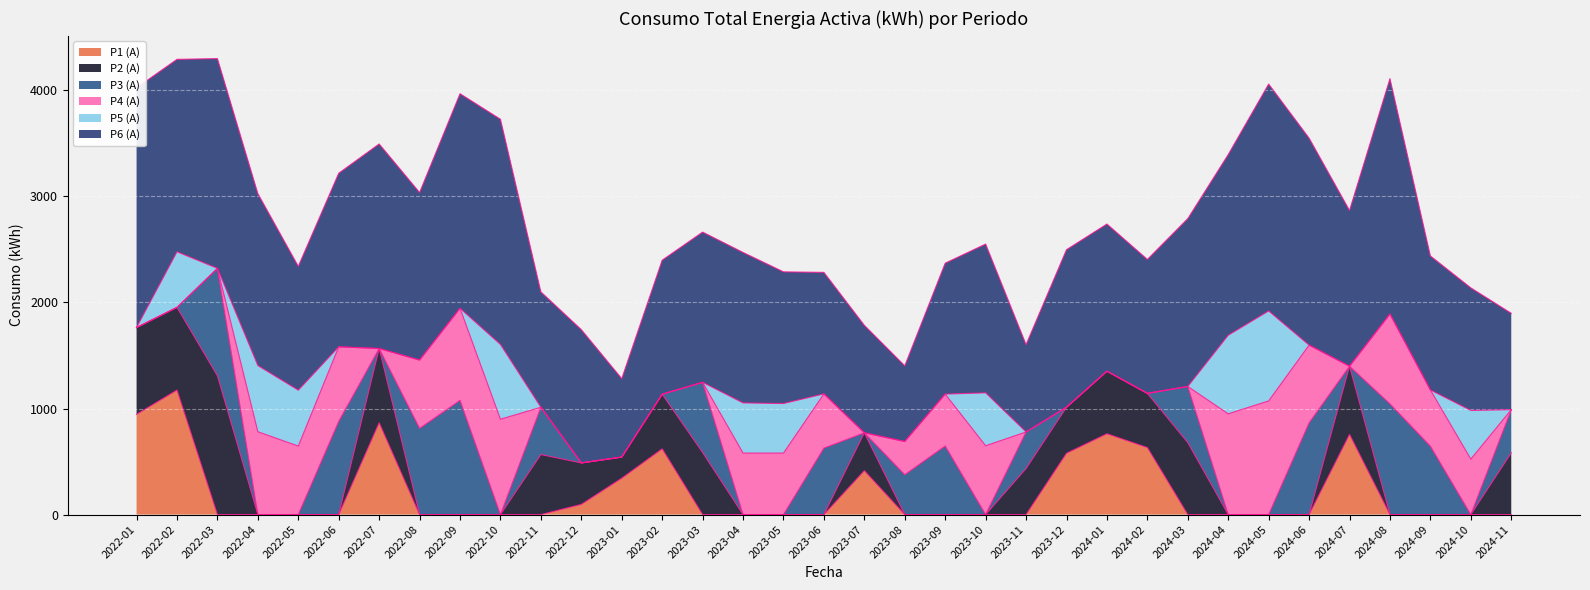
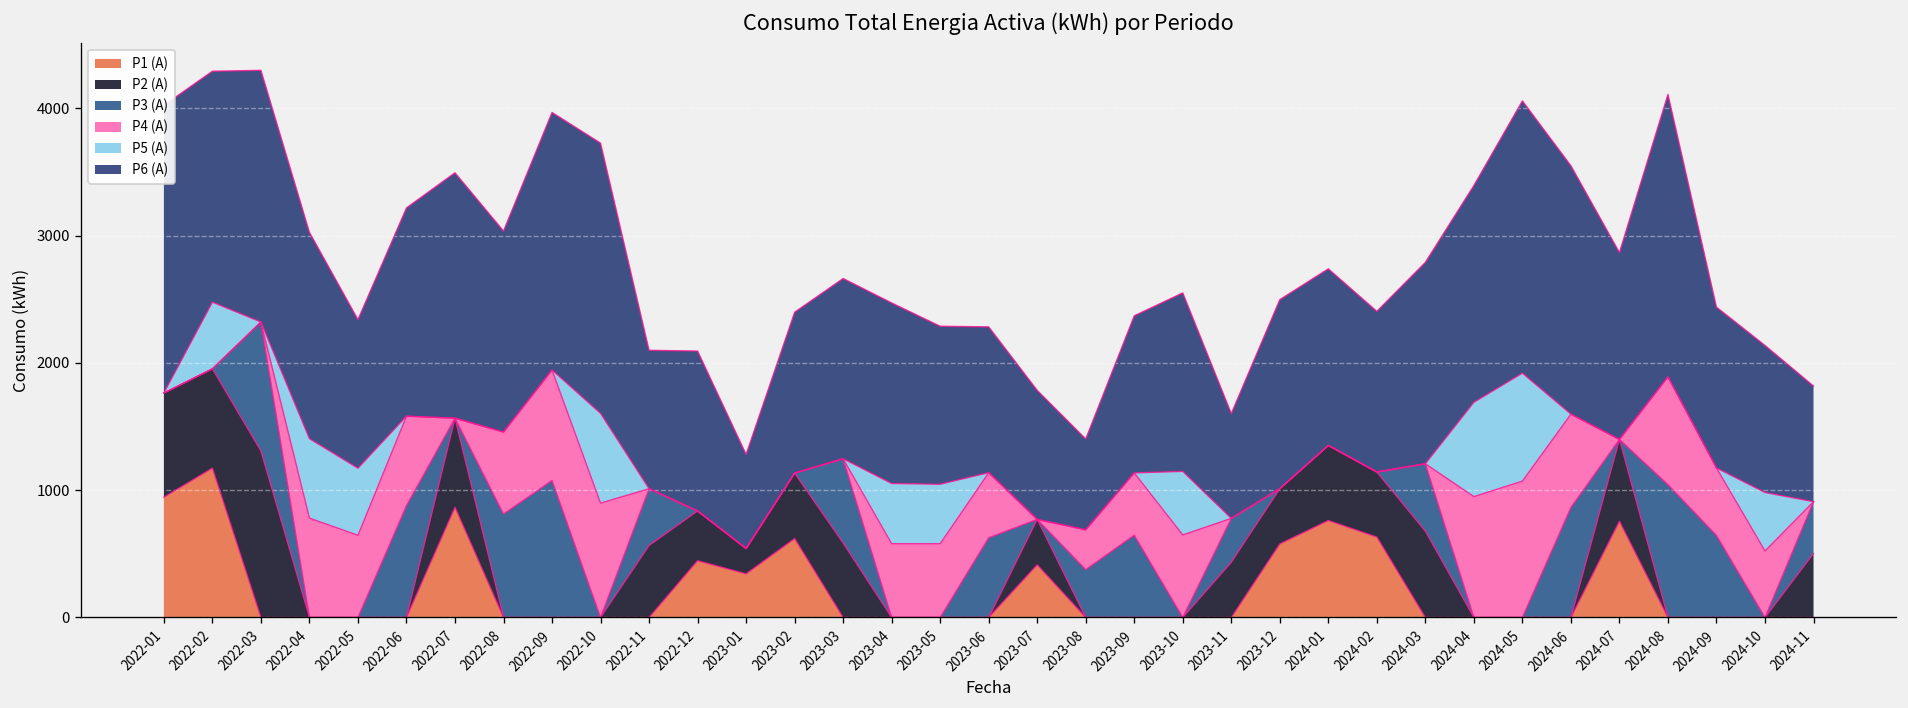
  {
    "P1 (A)": {
      "2022-01": 950,
      "2022-02": 1170,
      "2022-03": 0,
      "2022-07": 870,
      "2022-11": 0,
-     "2022-12": 100,
+     "2022-12": 450,
      "2023-01": 340,
      "2023-02": 620,
      "2023-03": 0,
      "2023-07": 410,
      "2023-11": 0,
      "2023-12": 580,
      "2024-01": 760,
      "2024-02": 630,
      "2024-03": 0,
      "2024-07": 760,
      "2024-11": 0
    },
    "P2 (A)": {
      "2022-03": 1310,
      "2022-11": 570,
      "2023-03": 590,
      "2023-11": 430,
      "2024-03": 680,
-     "2024-11": 580
+     "2024-11": 500
    },
    "P4 (A)": {
      "2022-04": 780,
      "2022-05": 650,
      "2022-10": 900,
      "2023-04": 580,
      "2023-05": 580,
      "2023-10": 650,
      "2024-04": 950,
      "2024-05": 1070,
      "2024-10": 520
    },
    "P5 (A)": {
      "2022-02": 520,
      "2022-04": 620,
      "2022-05": 530,
      "2022-10": 710,
      "2023-04": 470,
      "2023-05": 470,
      "2023-10": 500,
      "2024-04": 740,
      "2024-05": 850,
      "2024-10": 460
    }
  }
